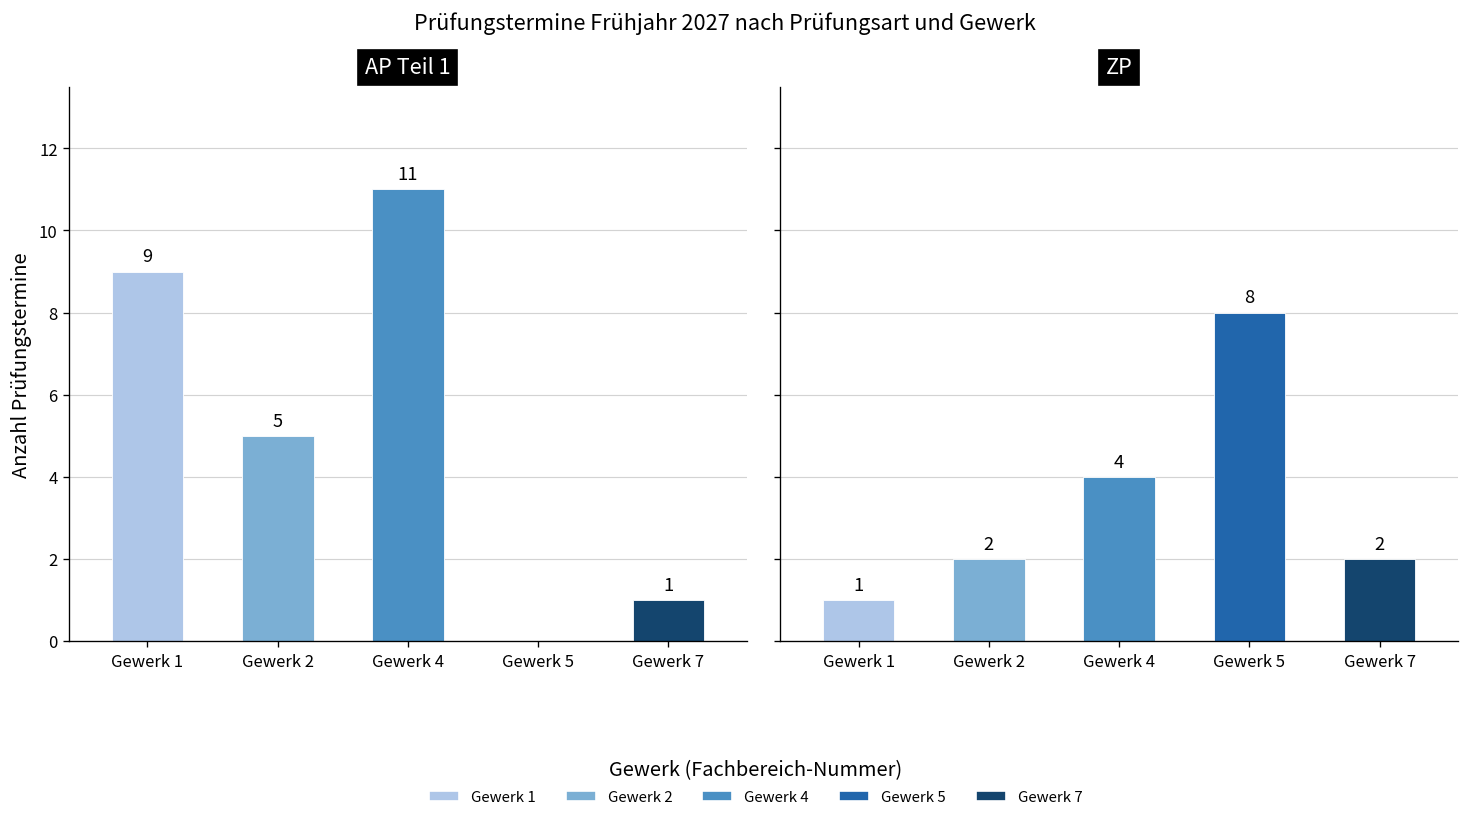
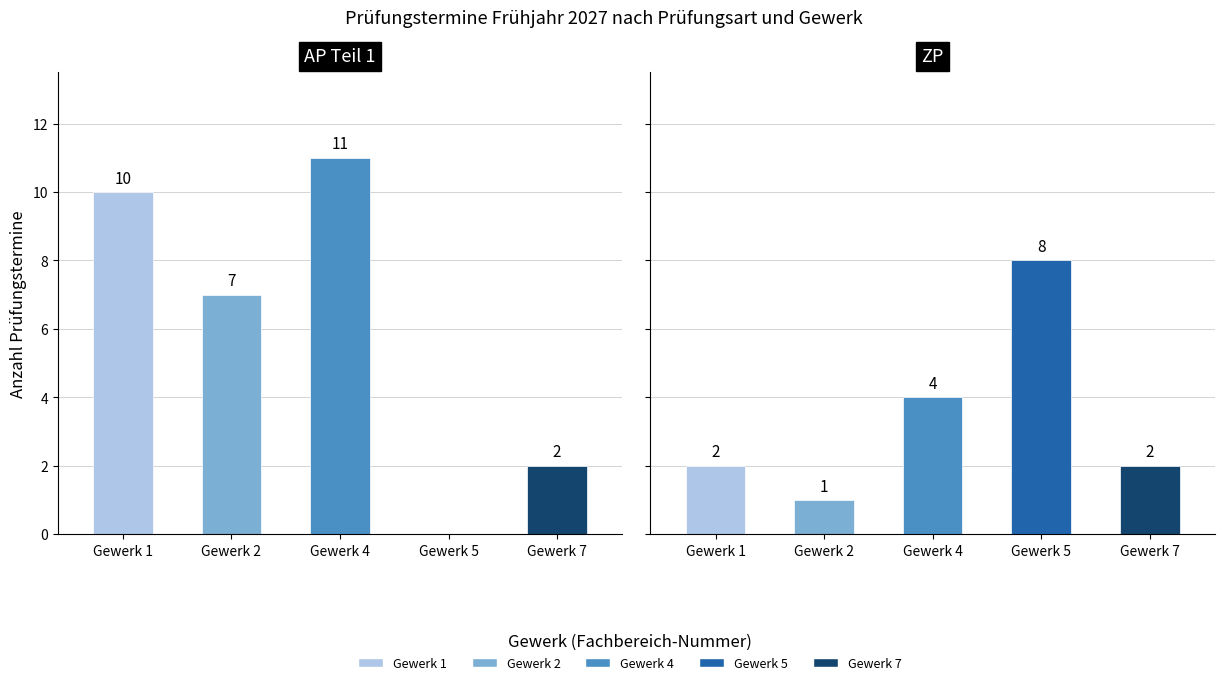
  {
    "AP Teil 1": {
-     "Gewerk 1": 9,
-     "Gewerk 2": 5,
+     "Gewerk 1": 10,
+     "Gewerk 2": 7,
      "Gewerk 4": 11,
-     "Gewerk 7": 1
+     "Gewerk 7": 2
    },
    "ZP": {
-     "Gewerk 1": 1,
-     "Gewerk 2": 2,
+     "Gewerk 1": 2,
+     "Gewerk 2": 1,
      "Gewerk 4": 4,
      "Gewerk 5": 8,
      "Gewerk 7": 2
    }
  }
